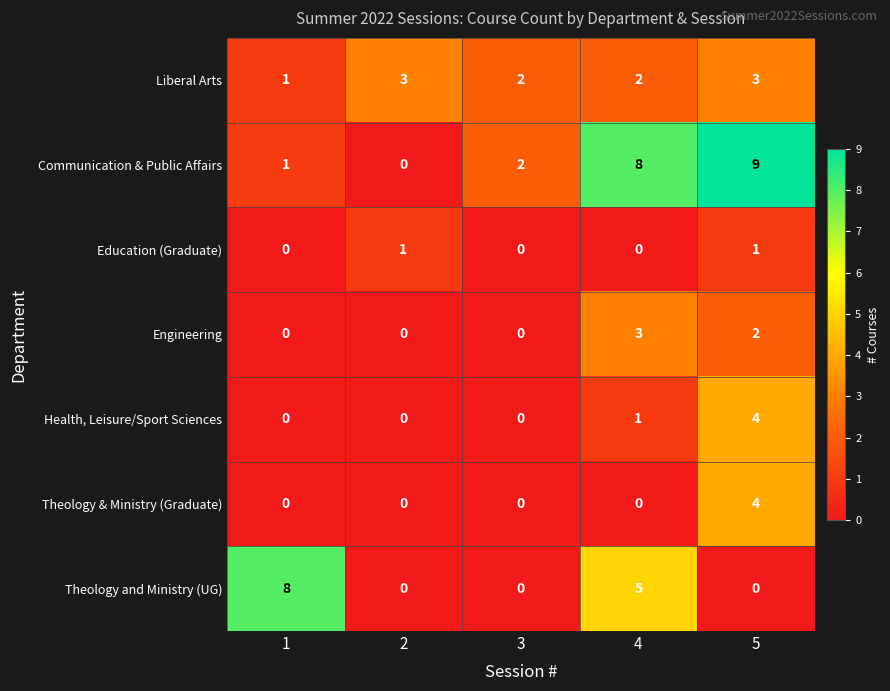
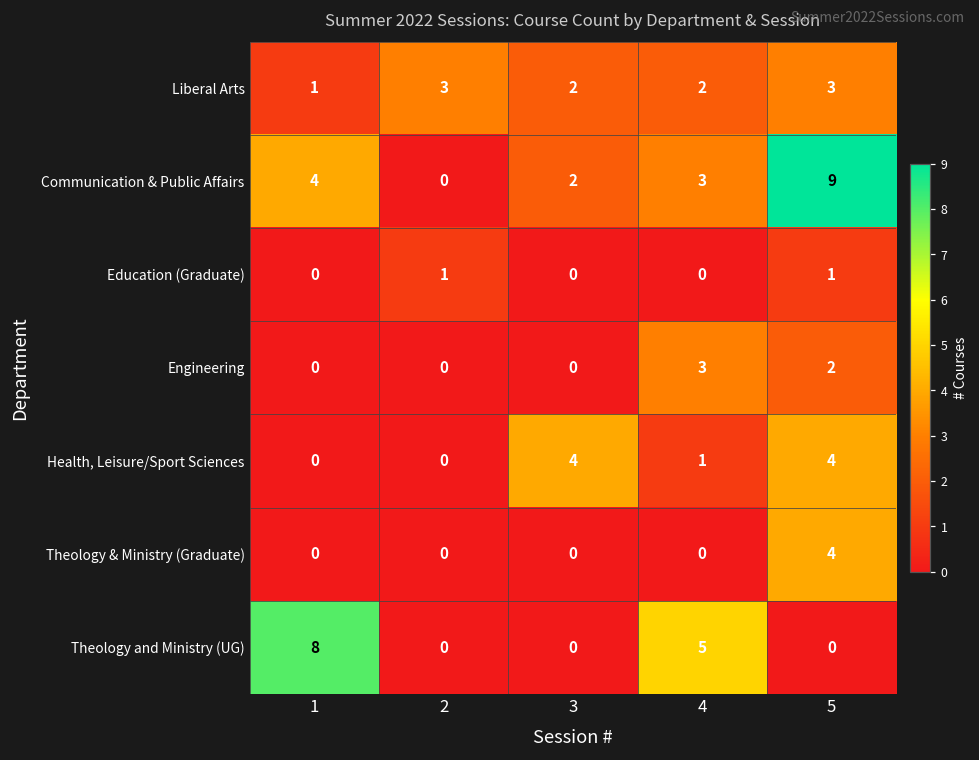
  {
    "Liberal Arts": {
      "1": 1,
      "2": 3,
      "3": 2,
      "4": 2,
      "5": 3
    },
    "Communication & Public Affairs": {
-     "1": 1,
+     "1": 4,
      "2": 0,
      "3": 2,
-     "4": 8,
+     "4": 3,
      "5": 9
    },
    "Education (Graduate)": {
      "1": 0,
      "2": 1,
      "3": 0,
      "4": 0,
      "5": 1
    },
    "Engineering": {
      "1": 0,
      "2": 0,
      "3": 0,
      "4": 3,
      "5": 2
    },
    "Health, Leisure/Sport Sciences": {
      "1": 0,
      "2": 0,
-     "3": 0,
+     "3": 4,
      "4": 1,
      "5": 4
    },
    "Theology & Ministry (Graduate)": {
      "1": 0,
      "2": 0,
      "3": 0,
      "4": 0,
      "5": 4
    },
    "Theology and Ministry (UG)": {
      "1": 8,
      "2": 0,
      "3": 0,
      "4": 5,
      "5": 0
    }
  }
